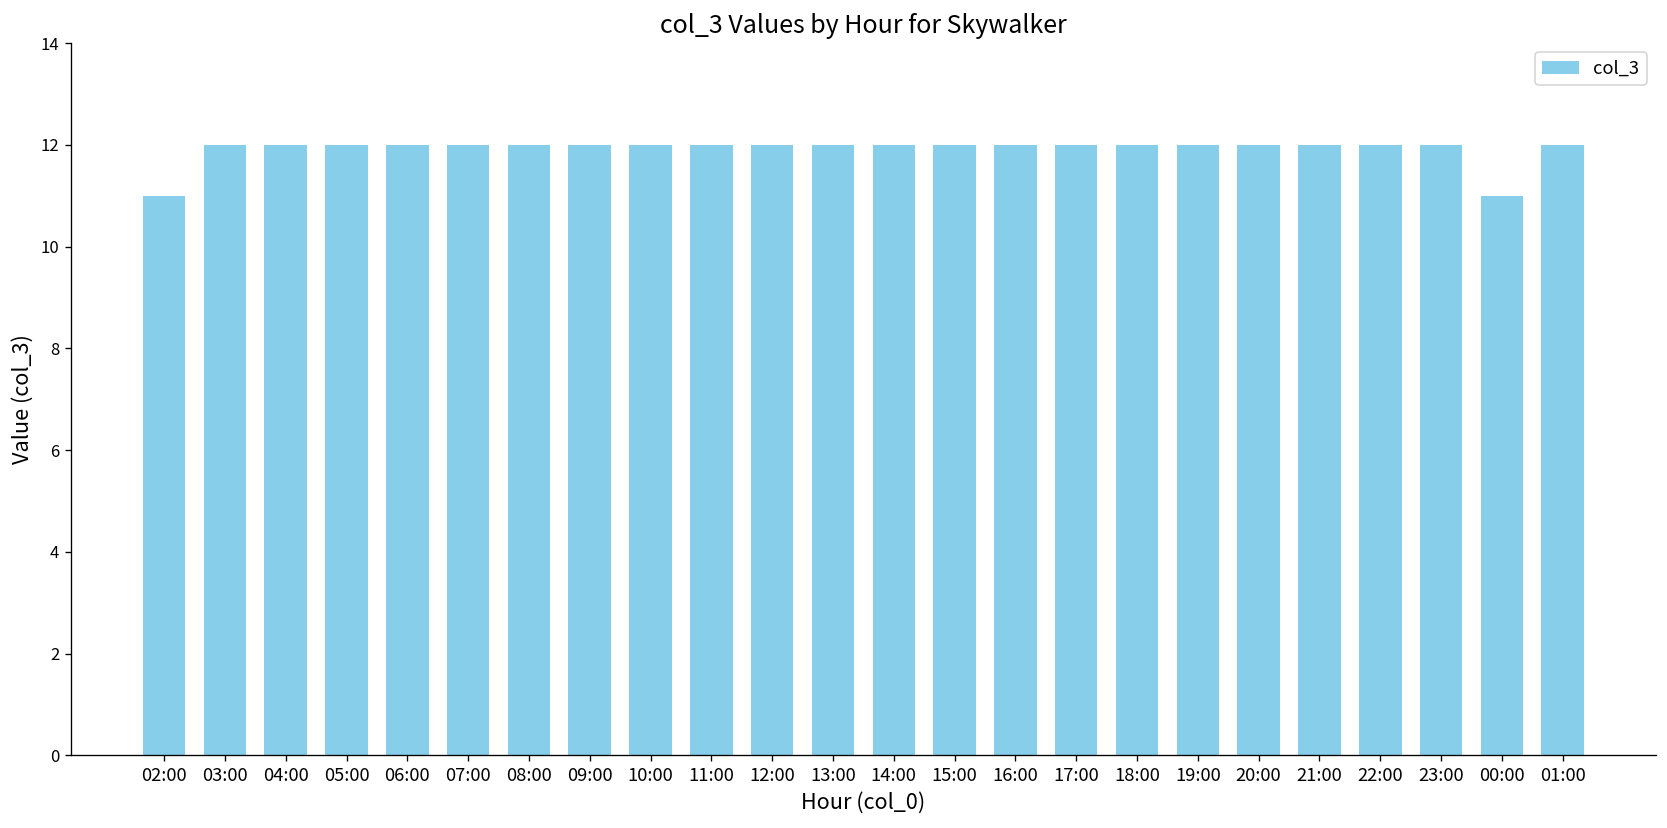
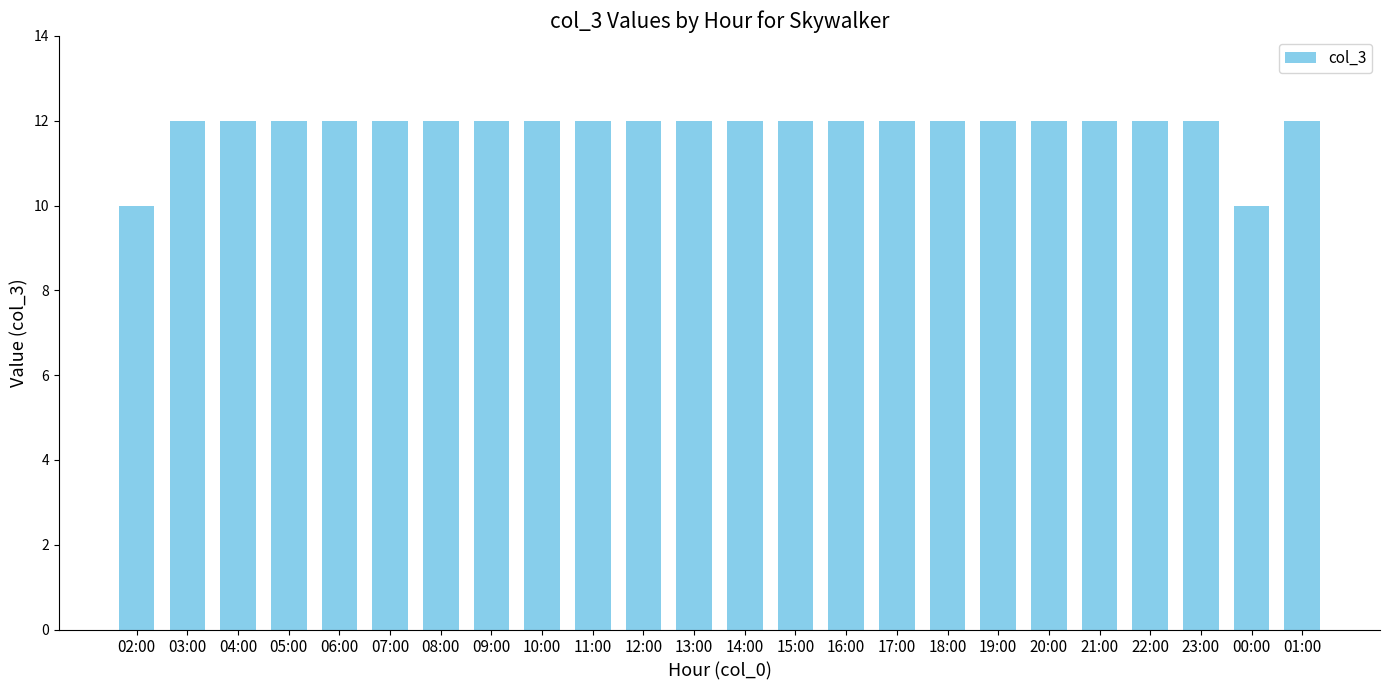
  {
-   "02:00": 11,
+   "02:00": 10,
    "03:00": 12,
    "04:00": 12,
    "05:00": 12,
    "06:00": 12,
    "07:00": 12,
    "08:00": 12,
    "09:00": 12,
    "10:00": 12,
    "11:00": 12,
    "12:00": 12,
    "13:00": 12,
    "14:00": 12,
    "15:00": 12,
    "16:00": 12,
    "17:00": 12,
    "18:00": 12,
    "19:00": 12,
    "20:00": 12,
    "21:00": 12,
    "22:00": 12,
    "23:00": 12,
-   "00:00": 11,
+   "00:00": 10,
    "01:00": 12
  }
